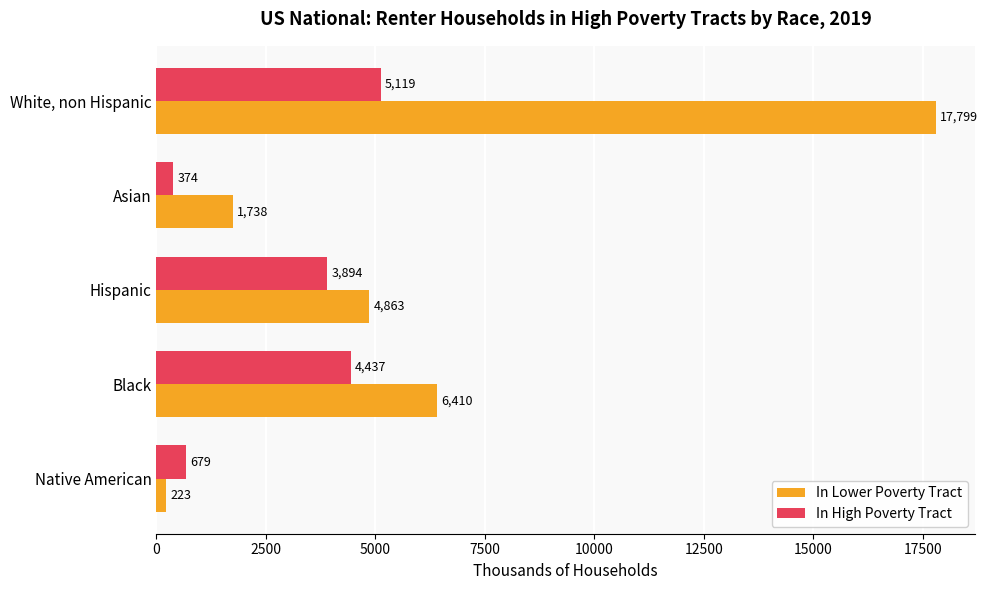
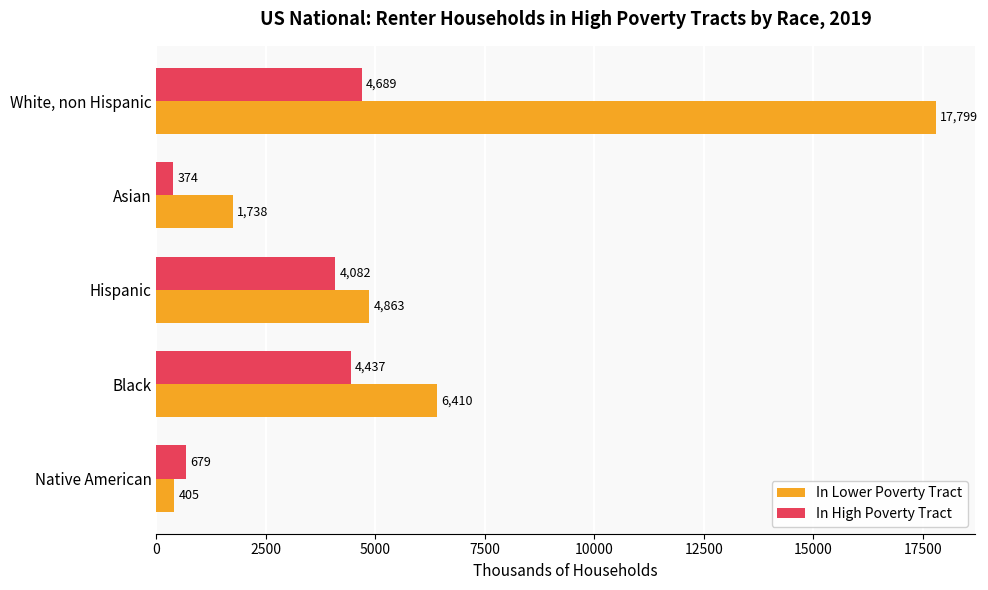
  {
    "In Lower Poverty Tract": {
      "White, non Hispanic": "17,799",
      "Asian": "1,738",
      "Hispanic": "4,863",
      "Black": "6,410",
-     "Native American": "223"
+     "Native American": "405"
    },
    "In High Poverty Tract": {
-     "White, non Hispanic": "5,119",
+     "White, non Hispanic": "4,689",
      "Asian": "374",
-     "Hispanic": "3,894",
+     "Hispanic": "4,082",
      "Black": "4,437",
      "Native American": "679"
    }
  }
